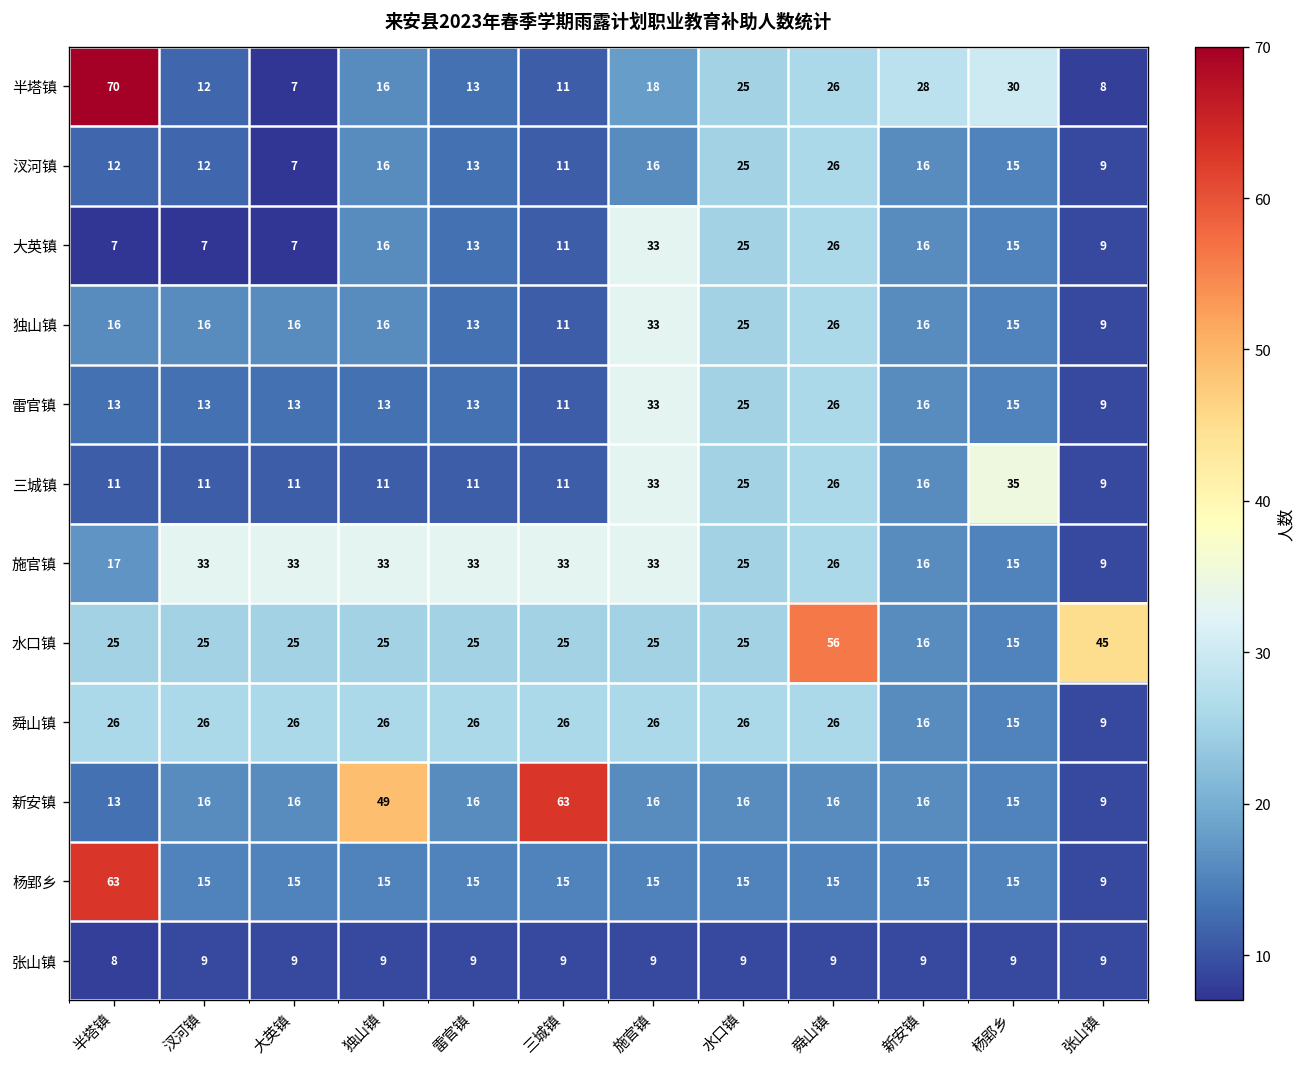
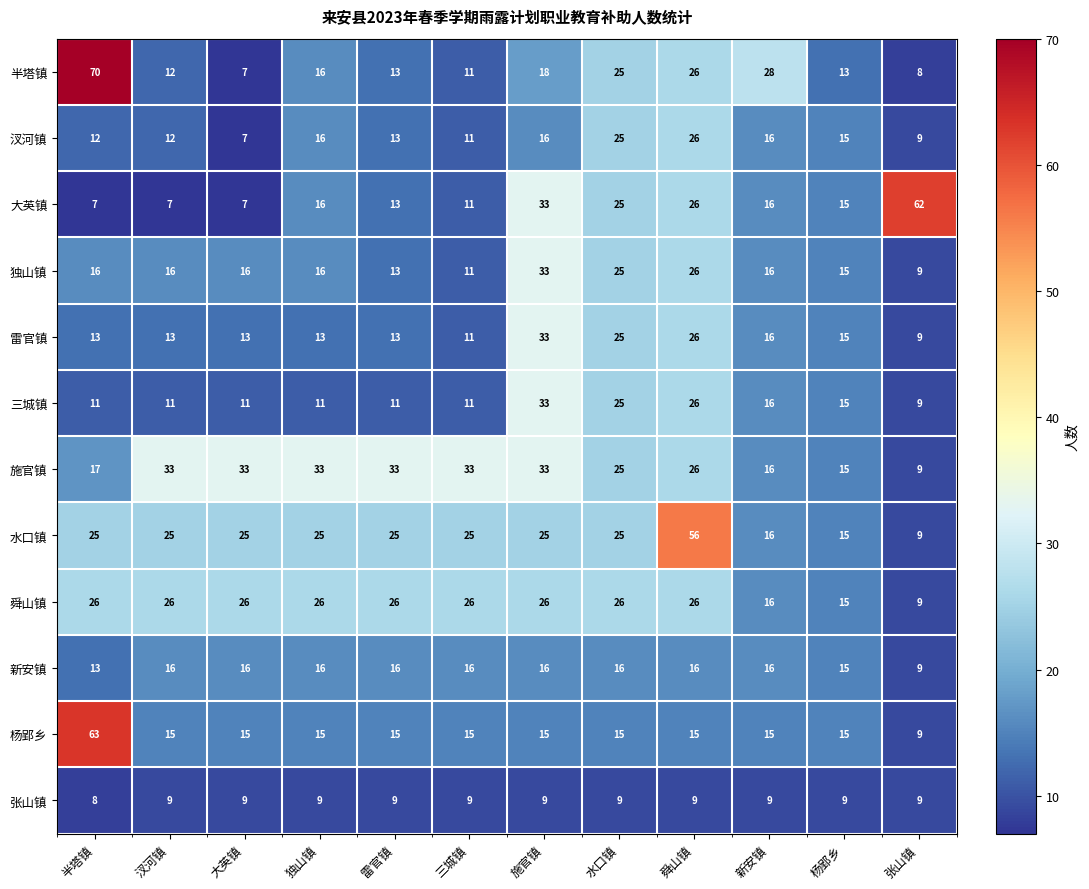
  {
    "半塔镇": {
      "半塔镇": 70,
      "汊河镇": 12,
      "大英镇": 7,
      "独山镇": 16,
      "雷官镇": 13,
      "三城镇": 11,
      "施官镇": 18,
      "水口镇": 25,
      "舜山镇": 26,
      "新安镇": 28,
-     "杨郢乡": 30,
+     "杨郢乡": 13,
      "张山镇": 8
    },
    "汊河镇": {
      "半塔镇": 12,
      "汊河镇": 12,
      "大英镇": 7,
      "独山镇": 16,
      "雷官镇": 13,
      "三城镇": 11,
      "施官镇": 16,
      "水口镇": 25,
      "舜山镇": 26,
      "新安镇": 16,
      "杨郢乡": 15,
      "张山镇": 9
    },
    "大英镇": {
      "半塔镇": 7,
      "汊河镇": 7,
      "大英镇": 7,
      "独山镇": 16,
      "雷官镇": 13,
      "三城镇": 11,
      "施官镇": 33,
      "水口镇": 25,
      "舜山镇": 26,
      "新安镇": 16,
      "杨郢乡": 15,
-     "张山镇": 9
+     "张山镇": 62
    },
    "独山镇": {
      "半塔镇": 16,
      "汊河镇": 16,
      "大英镇": 16,
      "独山镇": 16,
      "雷官镇": 13,
      "三城镇": 11,
      "施官镇": 33,
      "水口镇": 25,
      "舜山镇": 26,
      "新安镇": 16,
      "杨郢乡": 15,
      "张山镇": 9
    },
    "雷官镇": {
      "半塔镇": 13,
      "汊河镇": 13,
      "大英镇": 13,
      "独山镇": 13,
      "雷官镇": 13,
      "三城镇": 11,
      "施官镇": 33,
      "水口镇": 25,
      "舜山镇": 26,
      "新安镇": 16,
      "杨郢乡": 15,
      "张山镇": 9
    },
    "三城镇": {
      "半塔镇": 11,
      "汊河镇": 11,
      "大英镇": 11,
      "独山镇": 11,
      "雷官镇": 11,
      "三城镇": 11,
      "施官镇": 33,
      "水口镇": 25,
      "舜山镇": 26,
      "新安镇": 16,
-     "杨郢乡": 35,
+     "杨郢乡": 15,
      "张山镇": 9
    },
    "施官镇": {
      "半塔镇": 17,
      "汊河镇": 33,
      "大英镇": 33,
      "独山镇": 33,
      "雷官镇": 33,
      "三城镇": 33,
      "施官镇": 33,
      "水口镇": 25,
      "舜山镇": 26,
      "新安镇": 16,
      "杨郢乡": 15,
      "张山镇": 9
    },
    "水口镇": {
      "半塔镇": 25,
      "汊河镇": 25,
      "大英镇": 25,
      "独山镇": 25,
      "雷官镇": 25,
      "三城镇": 25,
      "施官镇": 25,
      "水口镇": 25,
      "舜山镇": 56,
      "新安镇": 16,
      "杨郢乡": 15,
-     "张山镇": 45
+     "张山镇": 9
    },
    "舜山镇": {
      "半塔镇": 26,
      "汊河镇": 26,
      "大英镇": 26,
      "独山镇": 26,
      "雷官镇": 26,
      "三城镇": 26,
      "施官镇": 26,
      "水口镇": 26,
      "舜山镇": 26,
      "新安镇": 16,
      "杨郢乡": 15,
      "张山镇": 9
    },
    "新安镇": {
      "半塔镇": 13,
      "汊河镇": 16,
      "大英镇": 16,
-     "独山镇": 49,
+     "独山镇": 16,
      "雷官镇": 16,
-     "三城镇": 63,
+     "三城镇": 16,
      "施官镇": 16,
      "水口镇": 16,
      "舜山镇": 16,
      "新安镇": 16,
      "杨郢乡": 15,
      "张山镇": 9
    },
    "杨郢乡": {
      "半塔镇": 63,
      "汊河镇": 15,
      "大英镇": 15,
      "独山镇": 15,
      "雷官镇": 15,
      "三城镇": 15,
      "施官镇": 15,
      "水口镇": 15,
      "舜山镇": 15,
      "新安镇": 15,
      "杨郢乡": 15,
      "张山镇": 9
    },
    "张山镇": {
      "半塔镇": 8,
      "汊河镇": 9,
      "大英镇": 9,
      "独山镇": 9,
      "雷官镇": 9,
      "三城镇": 9,
      "施官镇": 9,
      "水口镇": 9,
      "舜山镇": 9,
      "新安镇": 9,
      "杨郢乡": 9,
      "张山镇": 9
    }
  }
